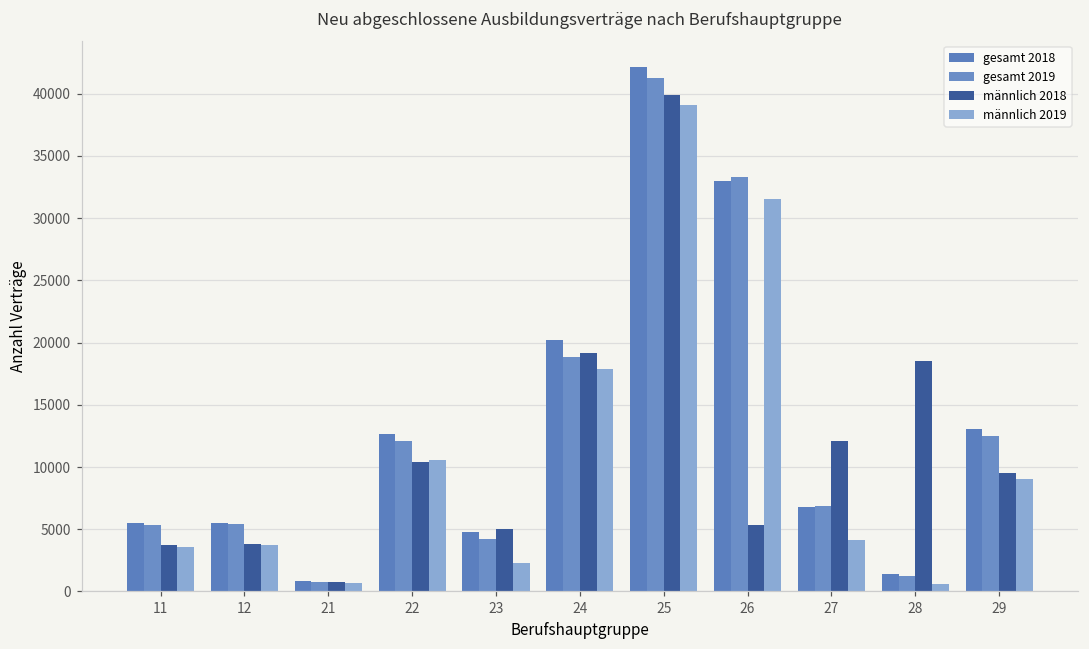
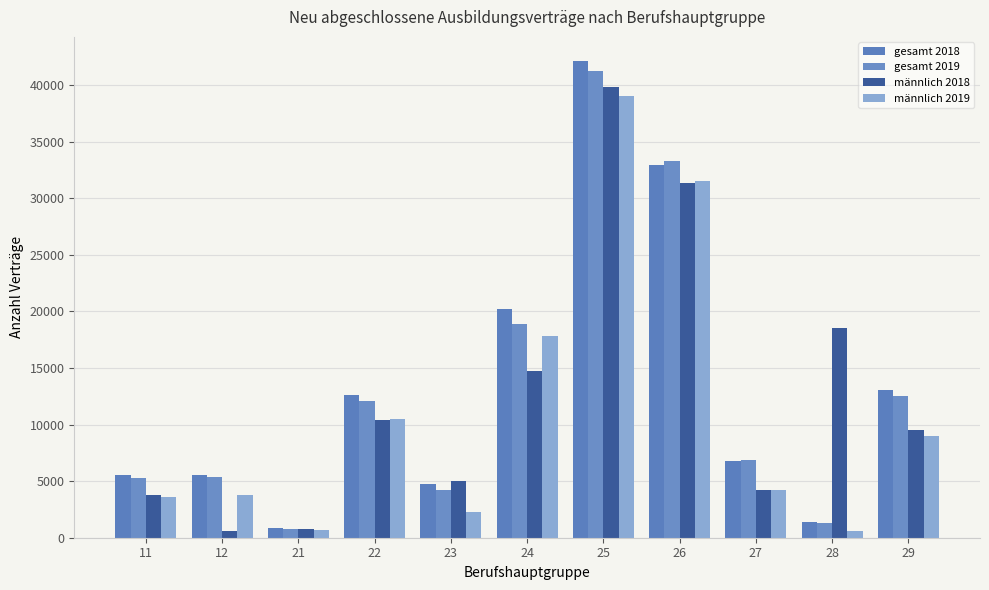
  {
    "männlich 2018": {
      "11": 3700,
-     "12": 3800,
+     "12": 600,
      "21": 800,
      "22": 10400,
      "23": 5000,
-     "24": 19200,
+     "24": 14700,
      "25": 39900,
-     "26": 5300,
-     "27": 12100,
+     "26": 31300,
+     "27": 4200,
      "28": 18500,
      "29": 9500
    }
  }
